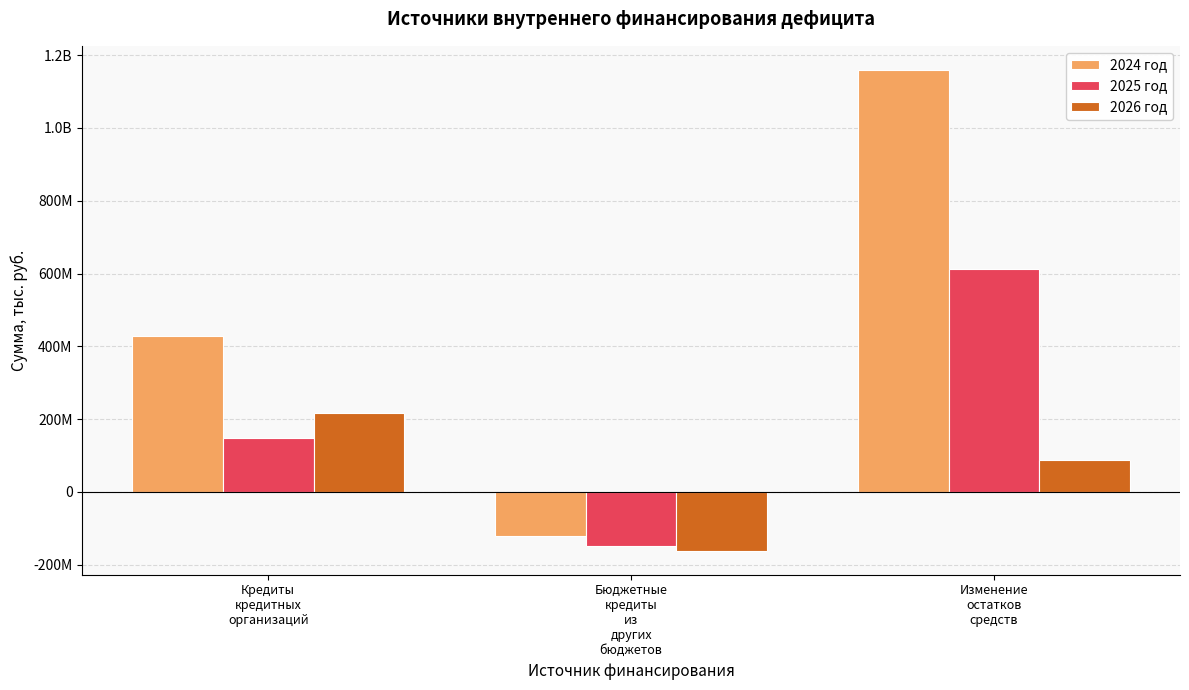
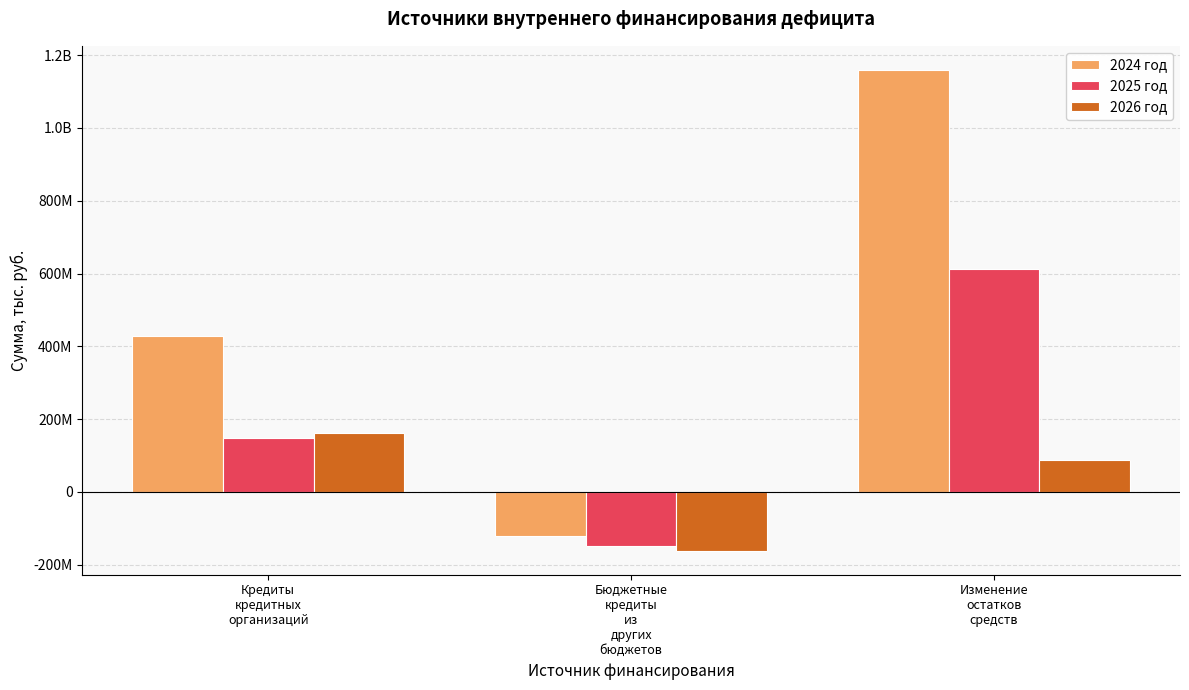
  {
    "2024 год": {
      "Кредиты кредитных организаций": 430000000,
      "Бюджетные кредиты из других бюджетов": -120000000,
      "Изменение остатков средств": 1160000000
    },
    "2025 год": {
      "Кредиты кредитных организаций": 150000000,
      "Бюджетные кредиты из других бюджетов": -150000000,
      "Изменение остатков средств": 610000000
    },
    "2026 год": {
-     "Кредиты кредитных организаций": 220000000,
+     "Кредиты кредитных организаций": 160000000,
      "Бюджетные кредиты из других бюджетов": -160000000,
      "Изменение остатков средств": 90000000
    }
  }
